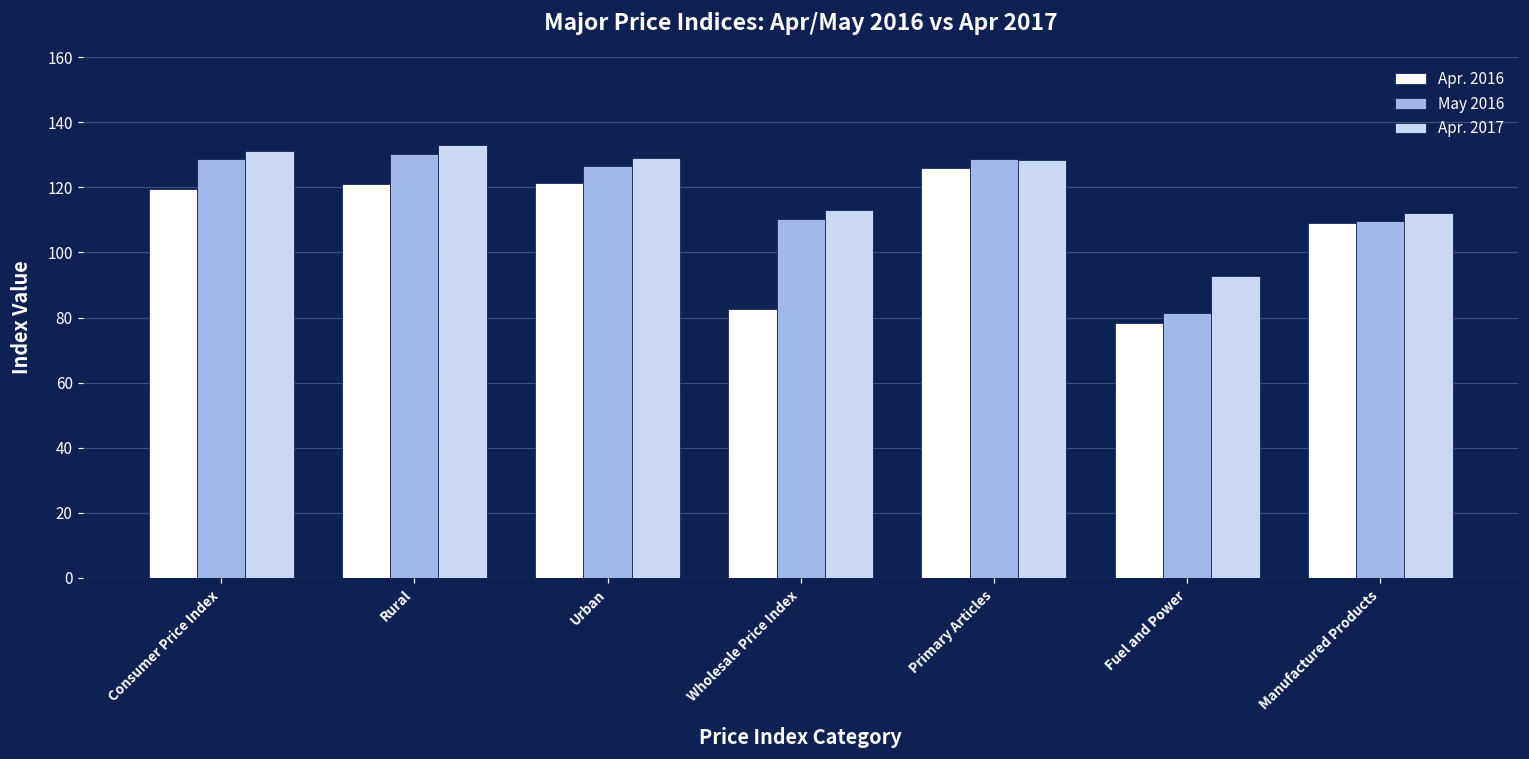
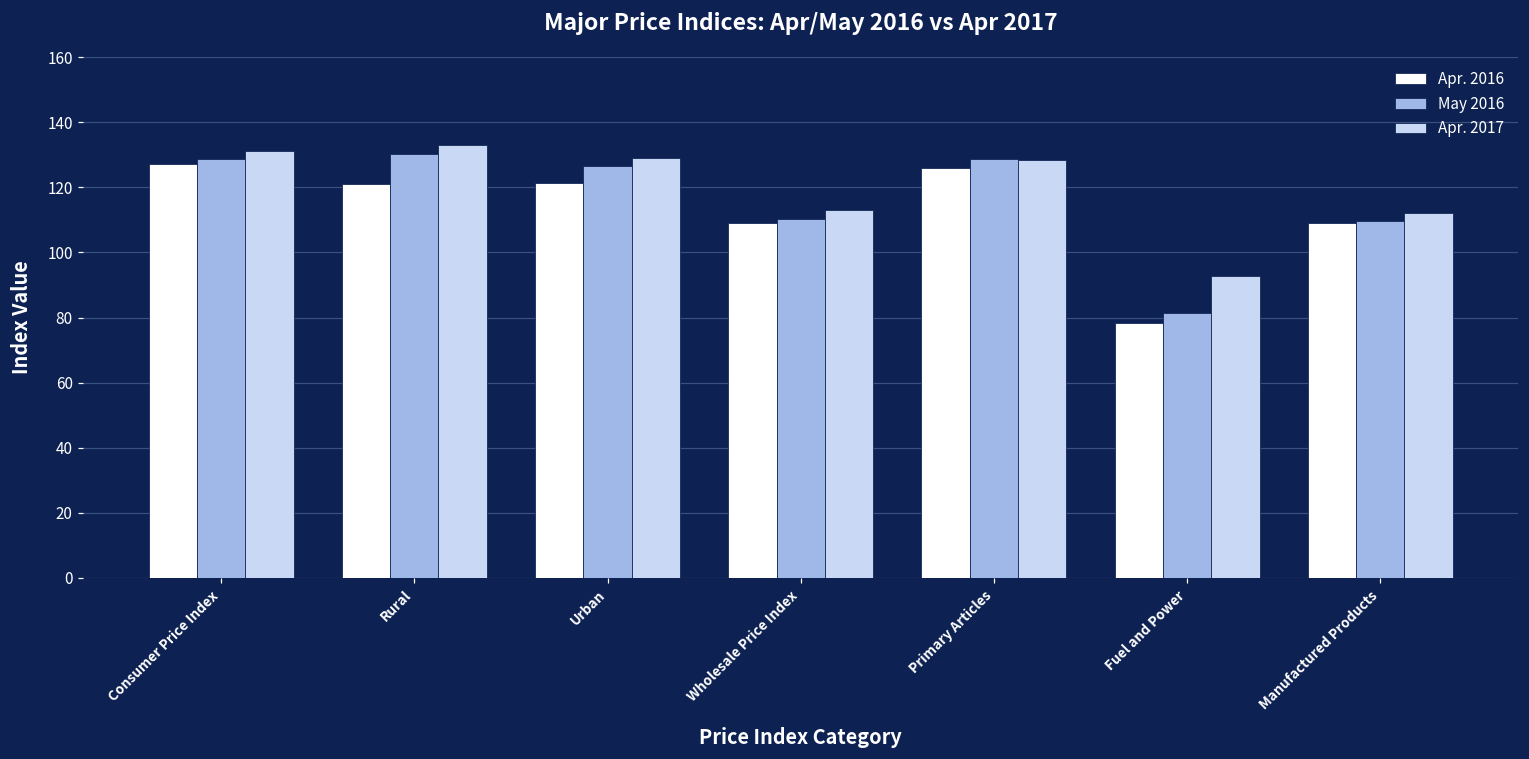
  {
    "Apr. 2016": {
-     "Consumer Price Index": 119,
+     "Consumer Price Index": 127,
      "Rural": 121,
      "Urban": 121,
-     "Wholesale Price Index": 83,
+     "Wholesale Price Index": 109,
      "Primary Articles": 126,
      "Fuel and Power": 78,
      "Manufactured Products": 109
    }
  }
